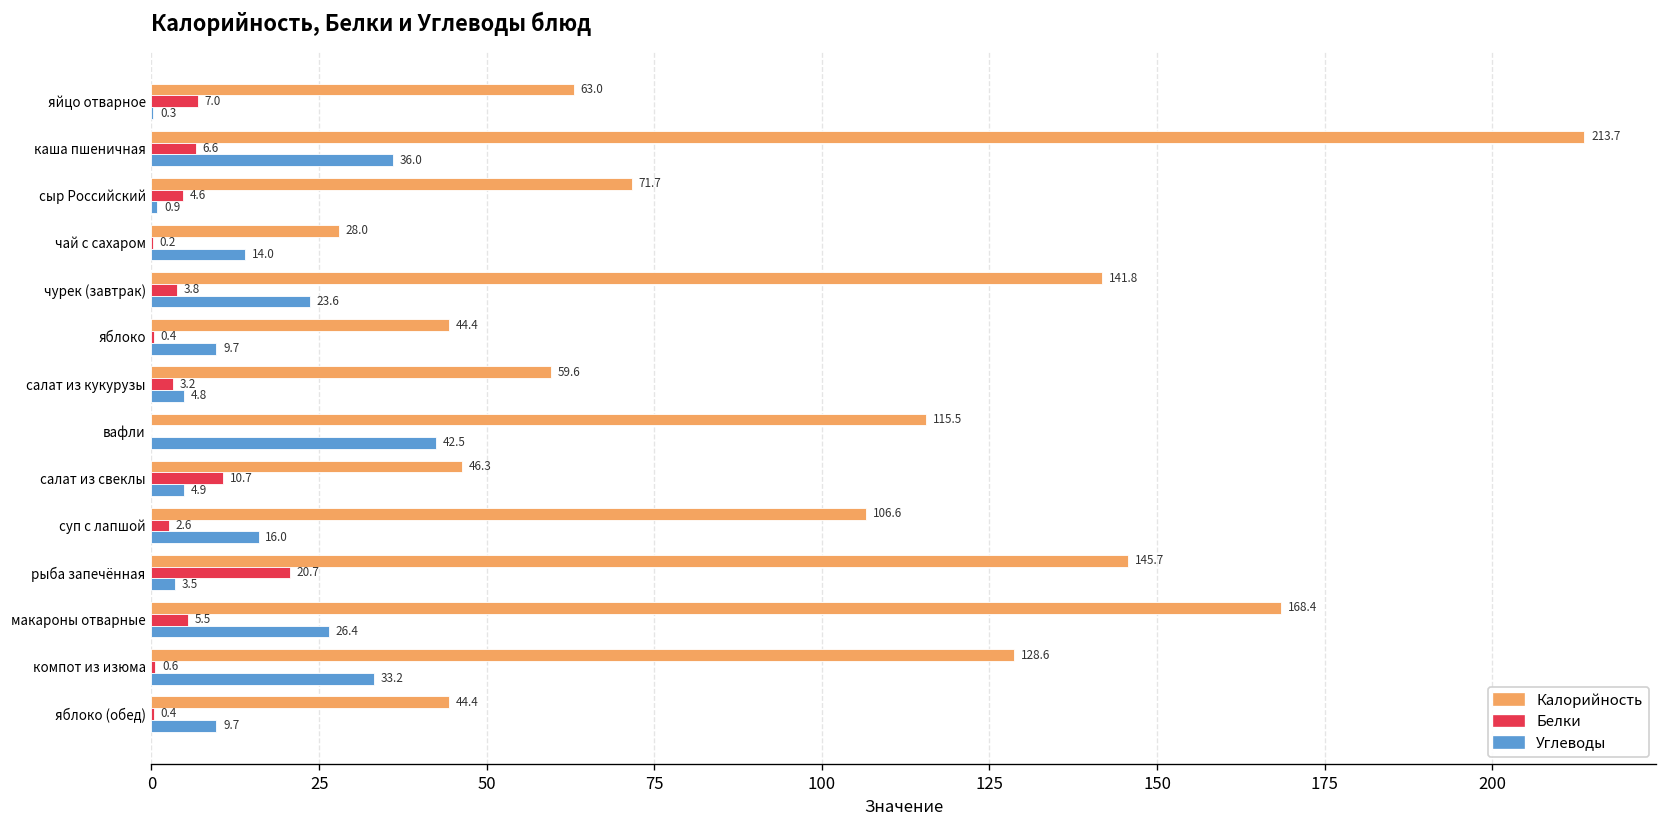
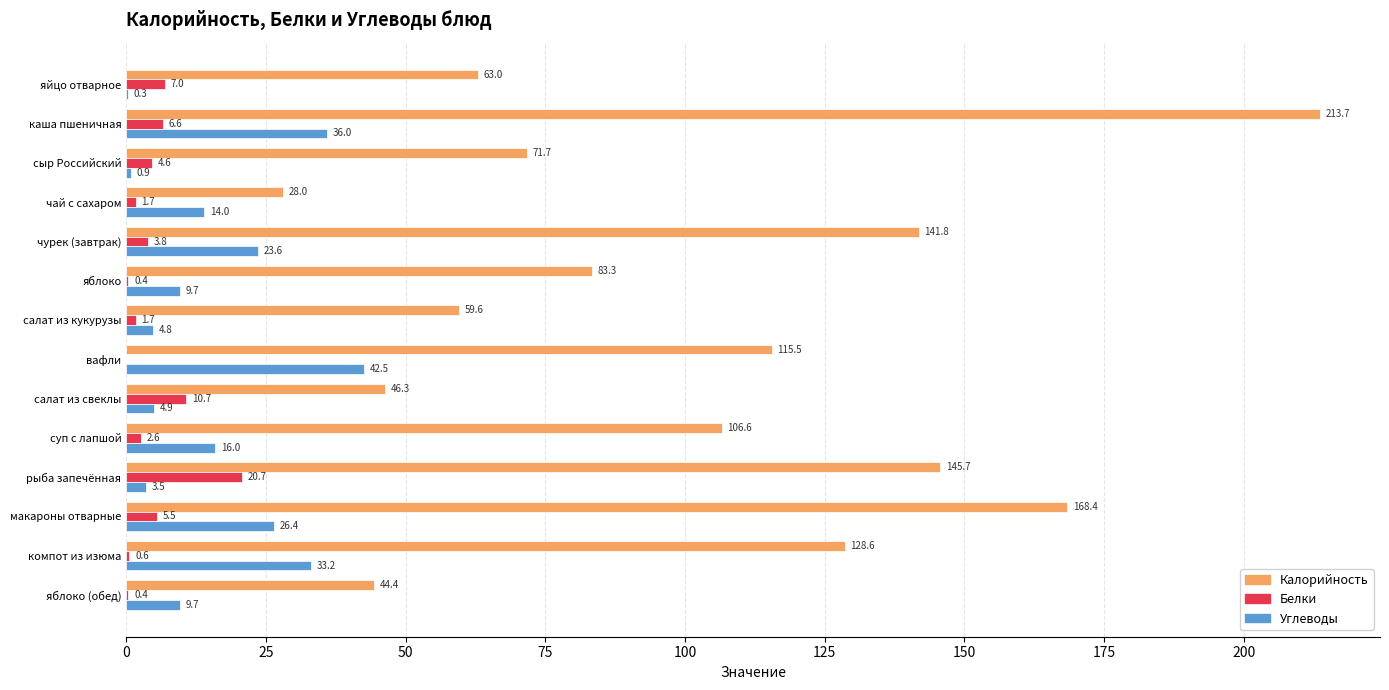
  {
    "Калорийность": {
      "яйцо отварное": 63.0,
      "каша пшеничная": 213.7,
      "сыр Российский": 71.7,
      "чай с сахаром": 28.0,
      "чурек (завтрак)": 141.8,
-     "яблоко": 44.4,
+     "яблоко": 83.3,
      "салат из кукурузы": 59.6,
      "вафли": 115.5,
      "салат из свеклы": 46.3,
      "суп с лапшой": 106.6,
      "рыба запечённая": 145.7,
      "макароны отварные": 168.4,
      "компот из изюма": 128.6,
      "яблоко (обед)": 44.4
    },
    "Белки": {
      "яйцо отварное": 7.0,
      "каша пшеничная": 6.6,
      "сыр Российский": 4.6,
-     "чай с сахаром": 0.2,
+     "чай с сахаром": 1.7,
      "чурек (завтрак)": 3.8,
      "яблоко": 0.4,
-     "салат из кукурузы": 3.2,
+     "салат из кукурузы": 1.7,
      "салат из свеклы": 10.7,
      "суп с лапшой": 2.6,
      "рыба запечённая": 20.7,
      "макароны отварные": 5.5,
      "компот из изюма": 0.6,
      "яблоко (обед)": 0.4
    },
    "Углеводы": {
      "яйцо отварное": 0.3,
      "каша пшеничная": 36.0,
      "сыр Российский": 0.9,
      "чай с сахаром": 14.0,
      "чурек (завтрак)": 23.6,
      "яблоко": 9.7,
      "салат из кукурузы": 4.8,
      "вафли": 42.5,
      "салат из свеклы": 4.9,
      "суп с лапшой": 16.0,
      "рыба запечённая": 3.5,
      "макароны отварные": 26.4,
      "компот из изюма": 33.2,
      "яблоко (обед)": 9.7
    }
  }
